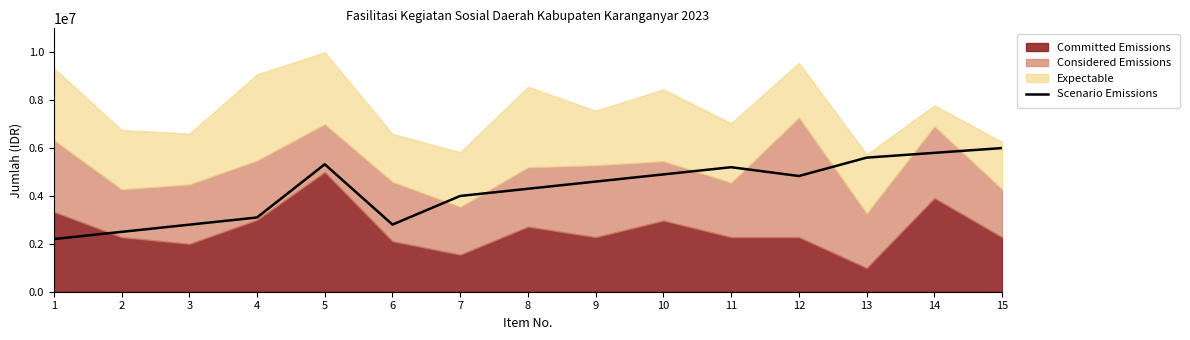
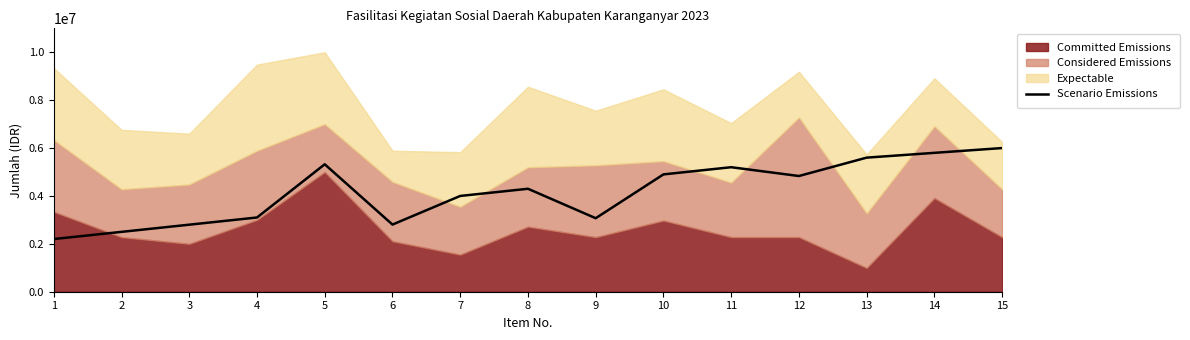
  {
    "Scenario Emissions": {
      "1": 2200000,
      "2": 2500000,
      "3": 2800000,
      "5": 5300000,
      "6": 2800000,
      "7": 4000000,
      "8": 4300000,
-     "9": 4600000,
+     "9": 3100000,
      "10": 4900000,
      "11": 5200000,
      "12": 4800000,
      "13": 5600000,
      "14": 5800000,
      "15": 6000000
    },
    "Committed Emissions": {
      "1": 3300000,
      "2": 2300000,
      "3": 2000000,
      "5": 5000000,
      "6": 2100000,
      "7": 1500000,
      "8": 2700000,
      "9": 2300000,
      "10": 3000000,
      "11": 2300000,
      "12": 2300000,
      "13": 1000000,
      "14": 3900000,
      "15": 2300000
    },
    "Considered Emissions": {
      "1": 3000000,
      "2": 2000000,
      "3": 2500000,
-     "4": 2500000,
+     "4": 2900000,
      "5": 2000000,
      "6": 2500000,
      "7": 2000000,
      "8": 2500000,
      "9": 3000000,
      "10": 2500000,
      "11": 2300000,
      "12": 5000000,
      "13": 2300000,
      "14": 3000000,
      "15": 2000000
    },
    "Expectable": {
      "1": 3000000,
      "2": 2500000,
      "3": 2100000,
      "4": 3600000,
      "5": 3000000,
-     "6": 2000000,
+     "6": 1300000,
      "7": 2300000,
      "8": 3400000,
      "9": 2300000,
      "10": 3000000,
      "11": 2500000,
-     "12": 2300000,
+     "12": 1900000,
      "13": 2500000,
-     "14": 900000,
+     "14": 2000000,
      "15": 2000000
    }
  }
